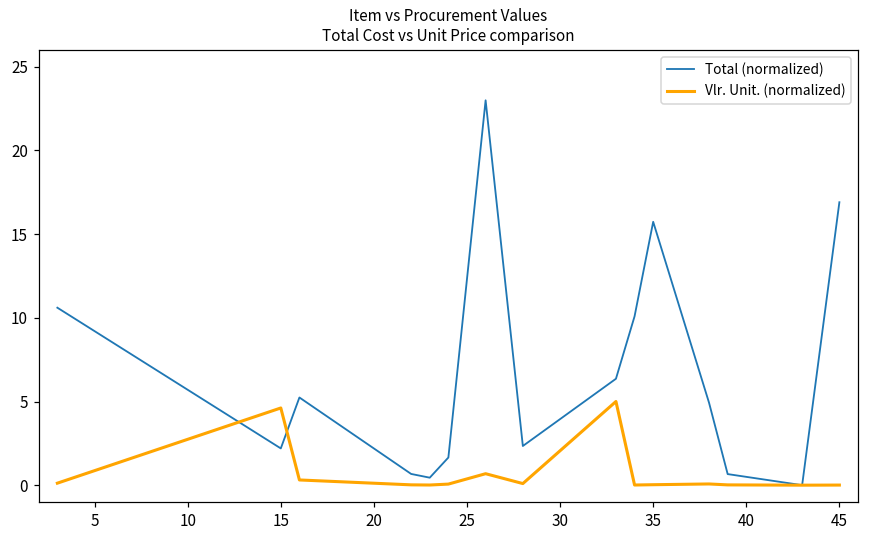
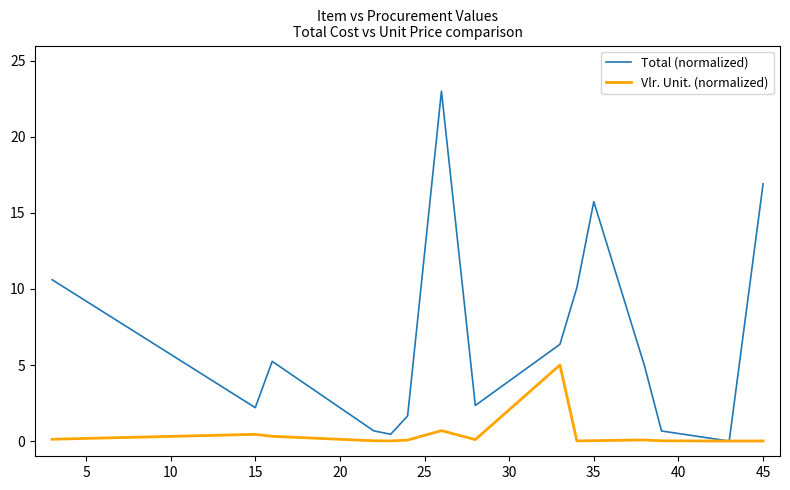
  {
    "Total (normalized)": {
      "15": 2.2,
      "35": 15.7,
      "45": 16.9
    },
    "Vlr. Unit. (normalized)": {
-     "15": 4.6,
+     "15": 0.4,
      "35": 0.0,
      "45": 0.0
    }
  }
